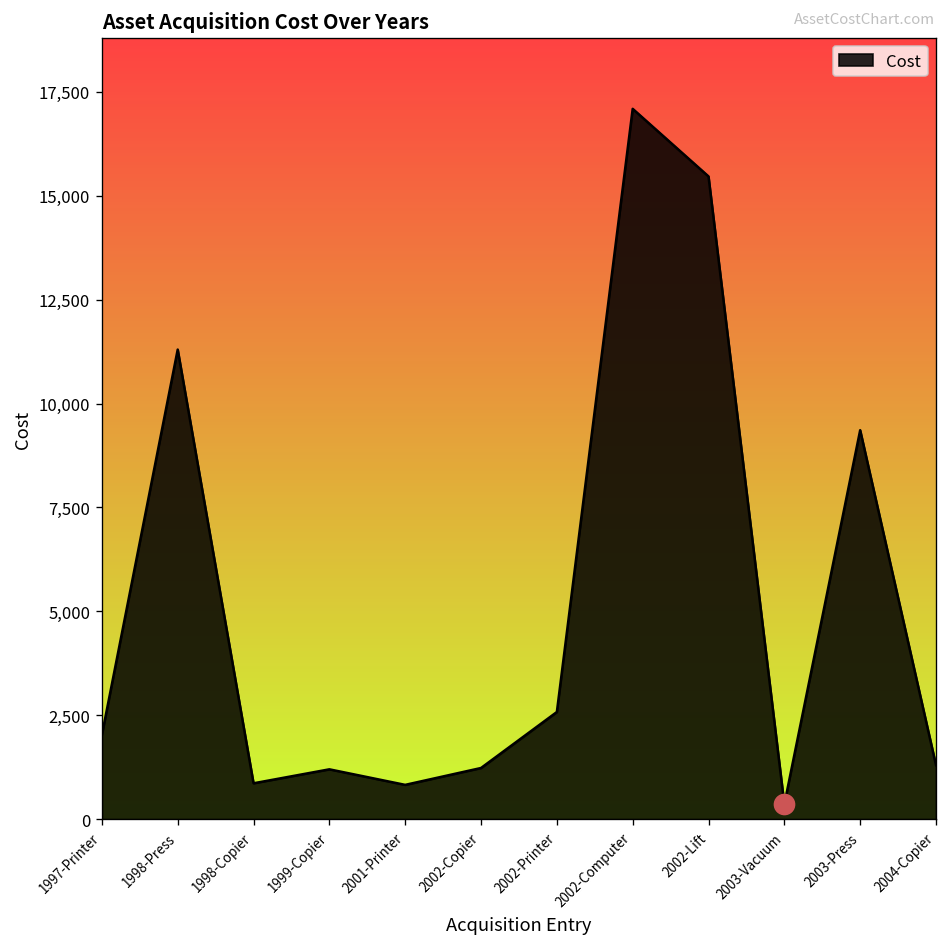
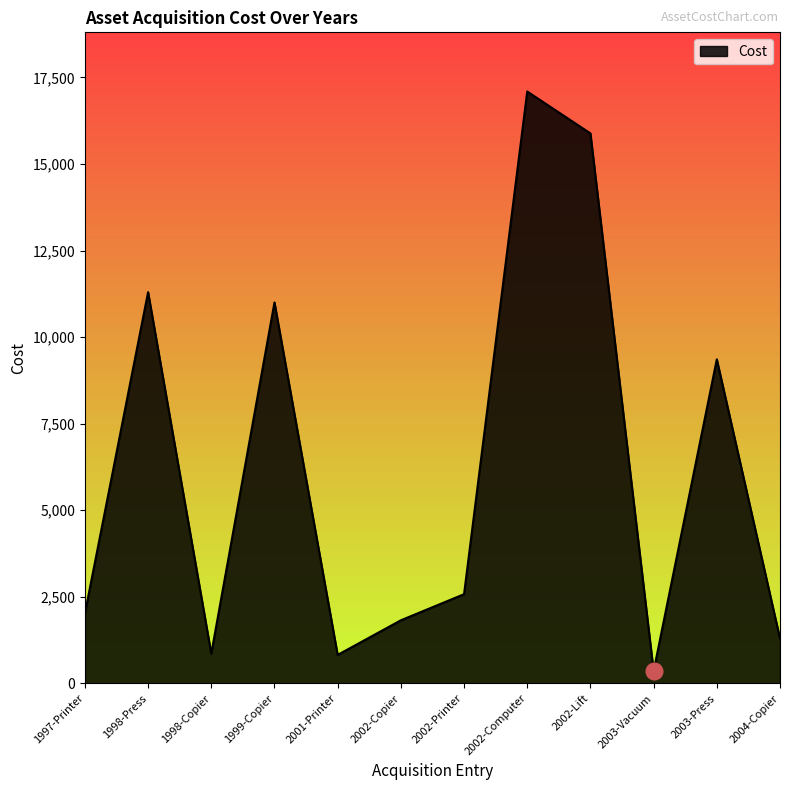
  {
    "Cost": {
      "1997-Printer": "2,000",
      "1998-Press": "11,300",
      "1998-Copier": "900",
-     "1999-Copier": "1,200",
+     "1999-Copier": "11,000",
      "2001-Printer": "800",
-     "2002-Copier": "1,200",
+     "2002-Copier": "1,800",
      "2002-Printer": "2,600",
      "2002-Computer": "17,100",
-     "2002-Lift": "15,500",
+     "2002-Lift": "15,900",
      "2003-Press": "9,400",
      "2004-Copier": "1,300"
    }
  }
